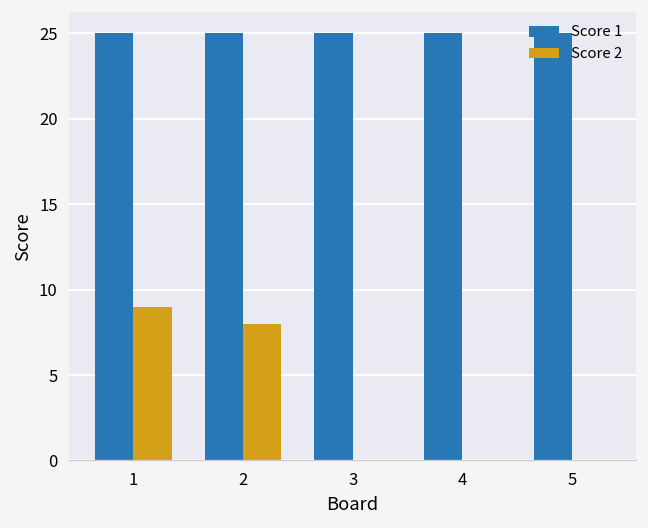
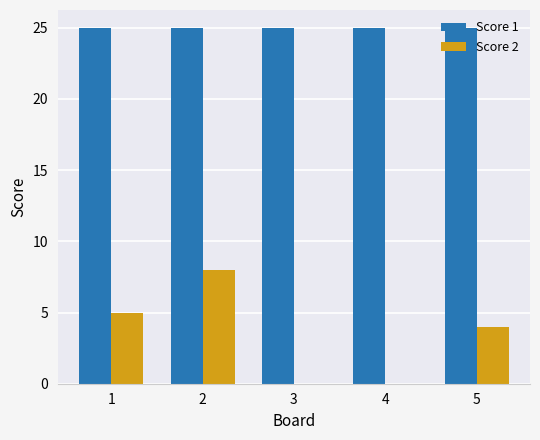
  {
    "Score 1": {
      "1": 25,
      "2": 25,
      "3": 25,
      "4": 25,
      "5": 25
    },
    "Score 2": {
-     "1": 9,
+     "1": 5,
      "2": 8,
      "3": 0,
      "4": 0,
-     "5": 0
+     "5": 4
    }
  }
